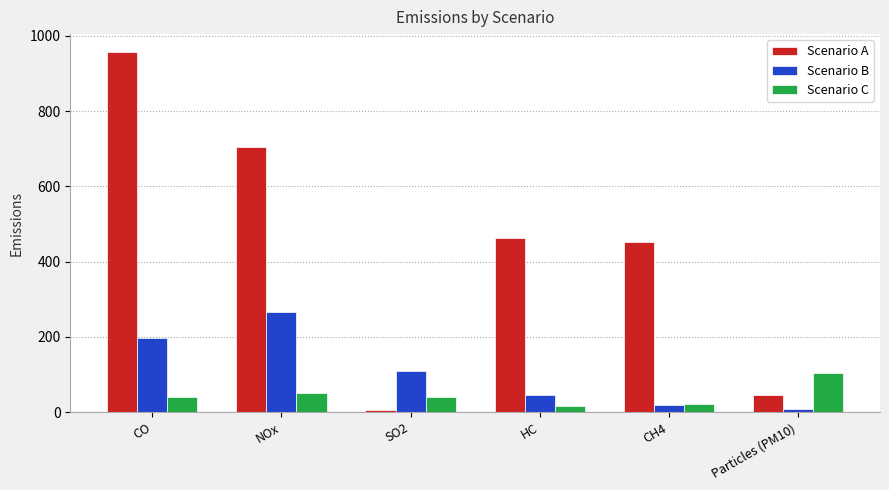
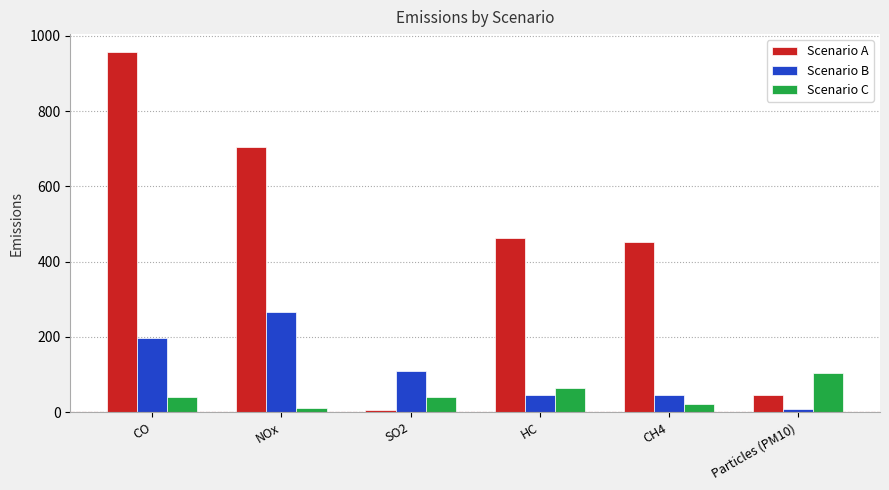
  {
    "Scenario A": {
      "CO": 960,
      "NOx": 700,
      "HC": 460,
      "CH4": 450,
      "Particles (PM10)": 50
    },
    "Scenario B": {
      "CO": 200,
      "NOx": 270,
      "SO2": 110,
      "HC": 50,
-     "CH4": 20,
+     "CH4": 50,
      "Particles (PM10)": 10
    },
    "Scenario C": {
      "CO": 40,
-     "NOx": 50,
+     "NOx": 10,
      "SO2": 40,
-     "HC": 20,
+     "HC": 60,
      "CH4": 20,
      "Particles (PM10)": 100
    }
  }
